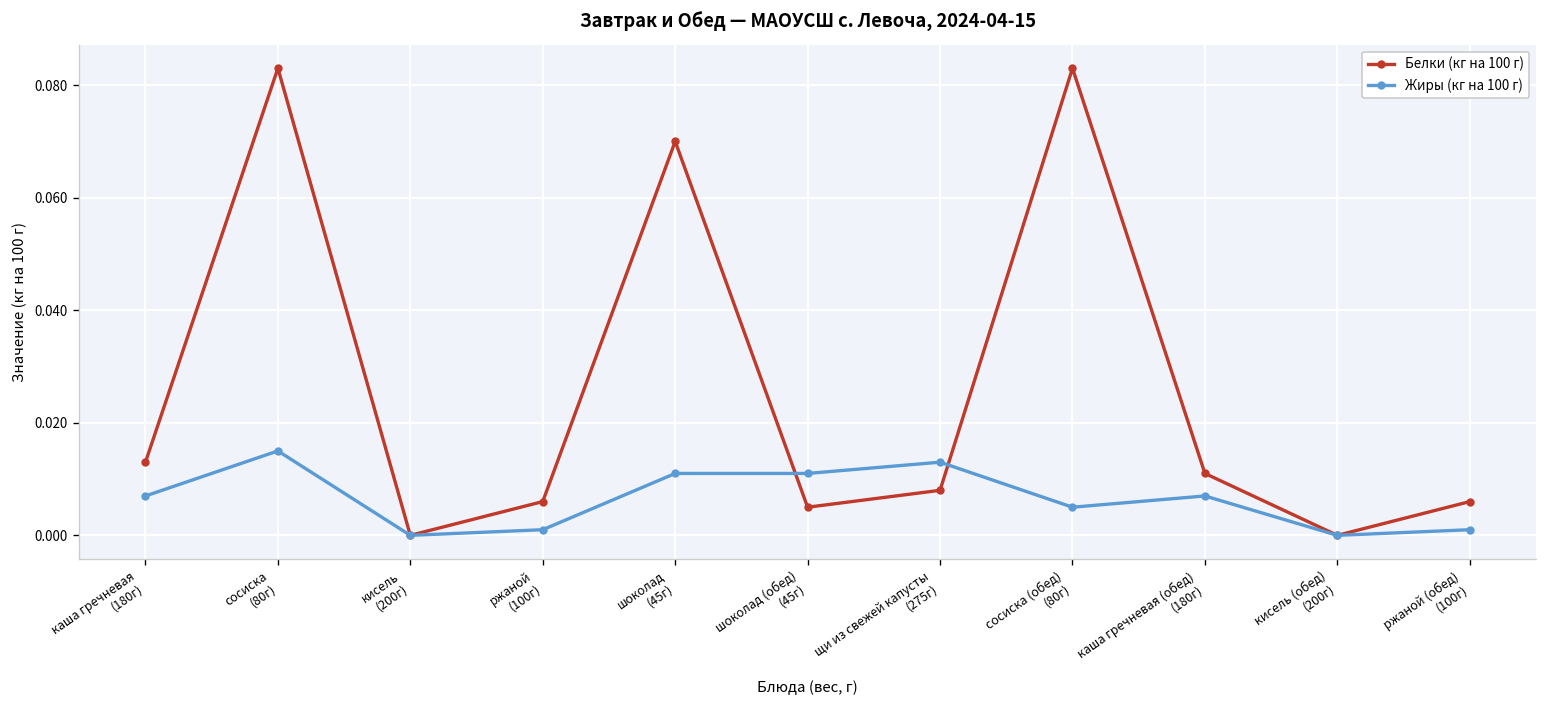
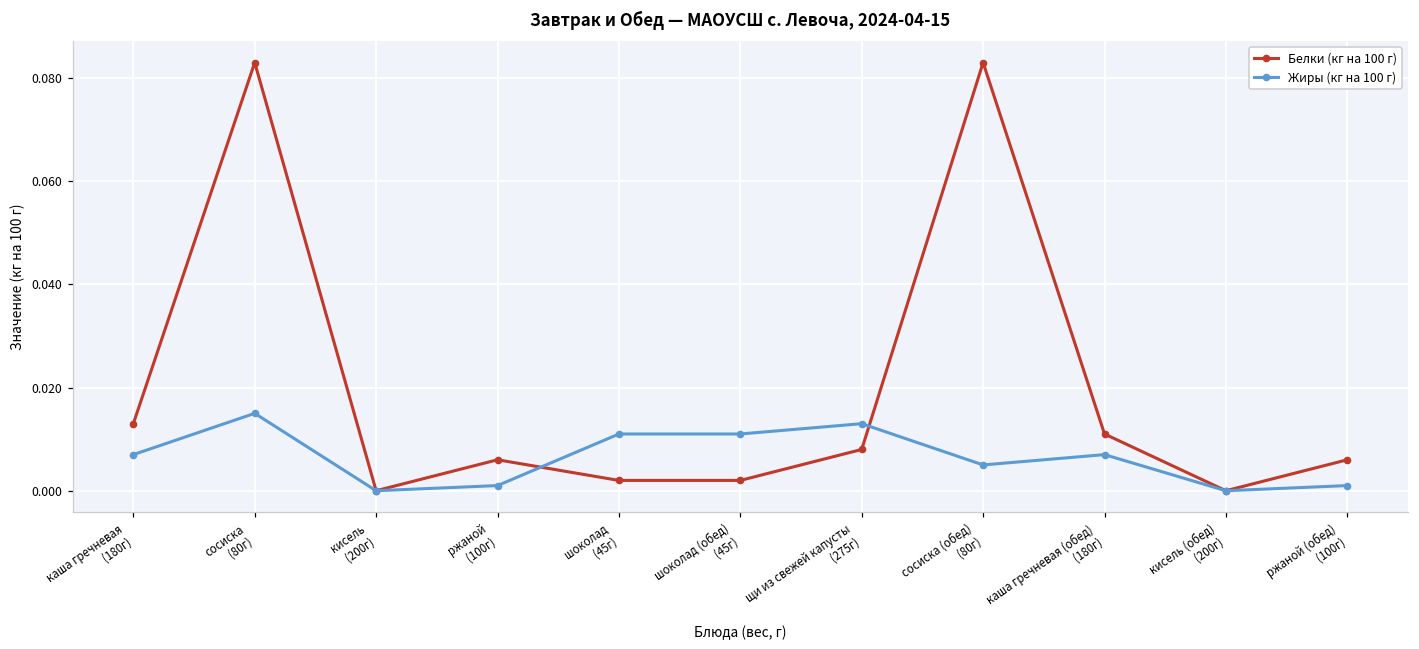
  {
    "Белки (кг на 100 г)": {
      "каша гречневая (180г)": 0.013,
      "сосиска (80г)": 0.083,
      "ржаной (100г)": 0.006,
-     "шоколад (45г)": 0.070,
-     "шоколад (обед) (45г)": 0.005,
+     "шоколад (45г)": 0.002,
+     "шоколад (обед) (45г)": 0.002,
      "щи из свежей капусты (275г)": 0.008,
      "сосиска (обед) (80г)": 0.083,
      "каша гречневая (обед) (180г)": 0.011,
      "ржаной (обед) (100г)": 0.006
    },
    "Жиры (кг на 100 г)": {
      "каша гречневая (180г)": 0.007,
      "сосиска (80г)": 0.015,
      "ржаной (100г)": 0.001,
      "шоколад (45г)": 0.011,
      "шоколад (обед) (45г)": 0.011,
      "щи из свежей капусты (275г)": 0.013,
      "сосиска (обед) (80г)": 0.005,
      "каша гречневая (обед) (180г)": 0.007,
      "ржаной (обед) (100г)": 0.001
    }
  }
